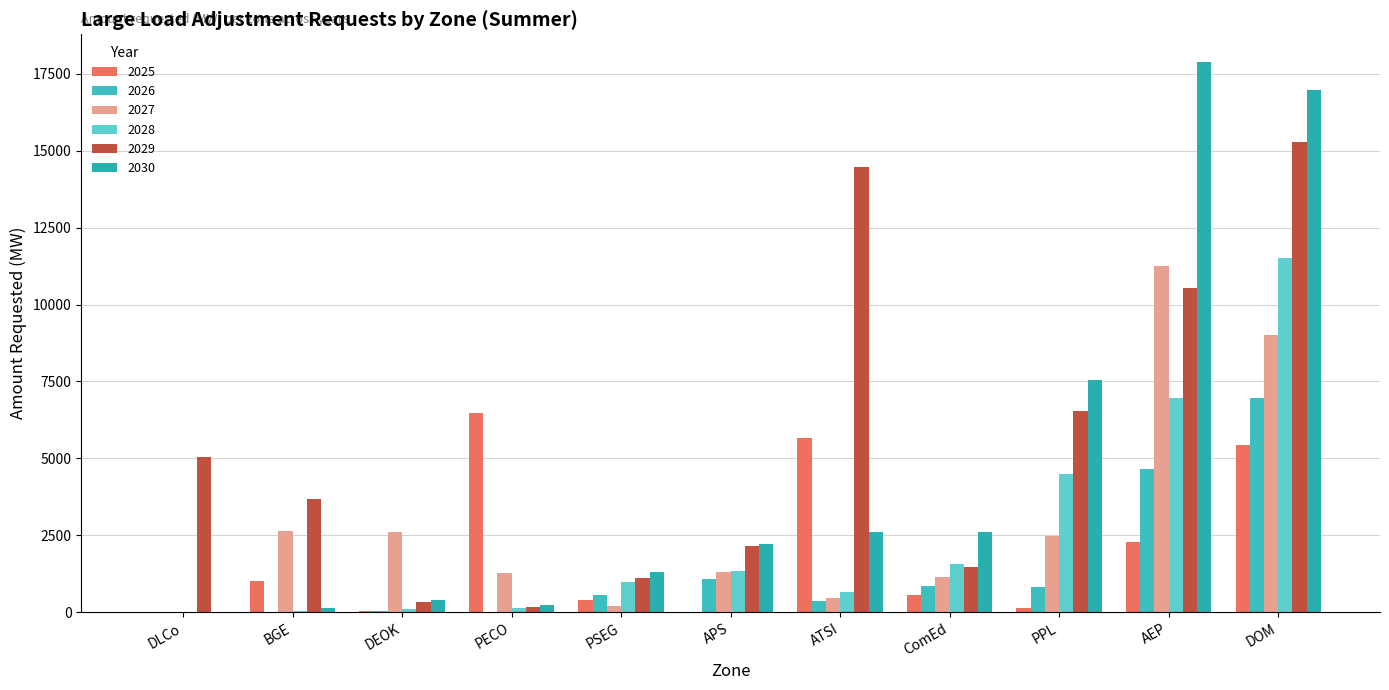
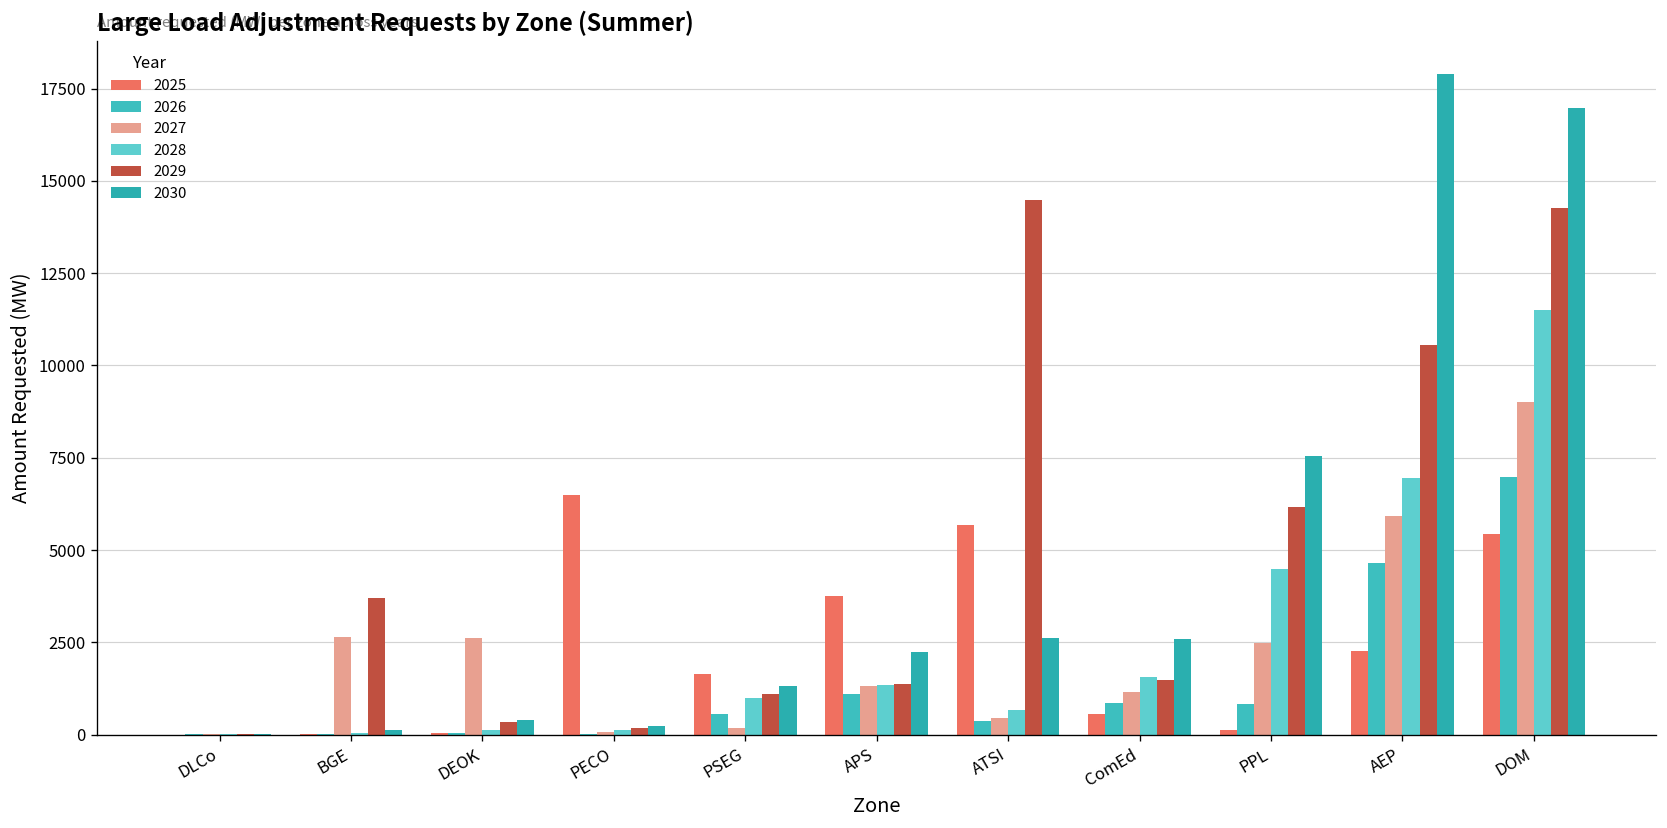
  {
    "2025": {
      "DLCo": 0,
-     "BGE": 1000,
+     "BGE": 0,
      "PECO": 6500,
-     "PSEG": 400,
-     "APS": 0,
+     "PSEG": 1600,
+     "APS": 3800,
      "ATSI": 5700,
      "ComEd": 500,
      "PPL": 100,
      "AEP": 2300,
      "DOM": 5400
    },
    "2027": {
      "BGE": 2600,
      "DEOK": 2600,
-     "PECO": 1300,
+     "PECO": 100,
      "PSEG": 200,
      "APS": 1300,
      "ATSI": 500,
      "ComEd": 1100,
      "PPL": 2500,
-     "AEP": 11200,
+     "AEP": 5900,
      "DOM": 9000
    },
    "2029": {
-     "DLCo": 5000,
+     "DLCo": 0,
      "BGE": 3700,
      "DEOK": 300,
      "PECO": 200,
      "PSEG": 1100,
-     "APS": 2200,
+     "APS": 1400,
      "ATSI": 14500,
      "ComEd": 1500,
-     "PPL": 6500,
+     "PPL": 6200,
      "AEP": 10600,
-     "DOM": 15300
+     "DOM": 14300
    }
  }
